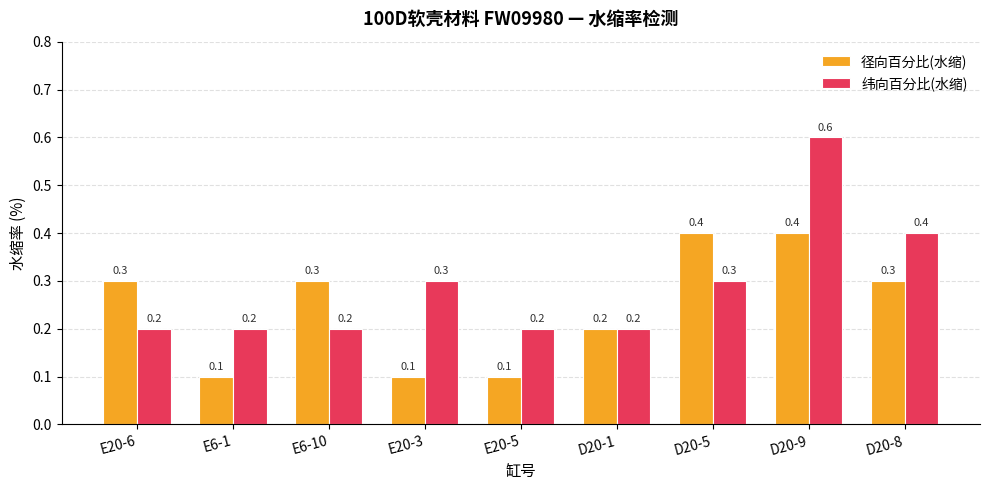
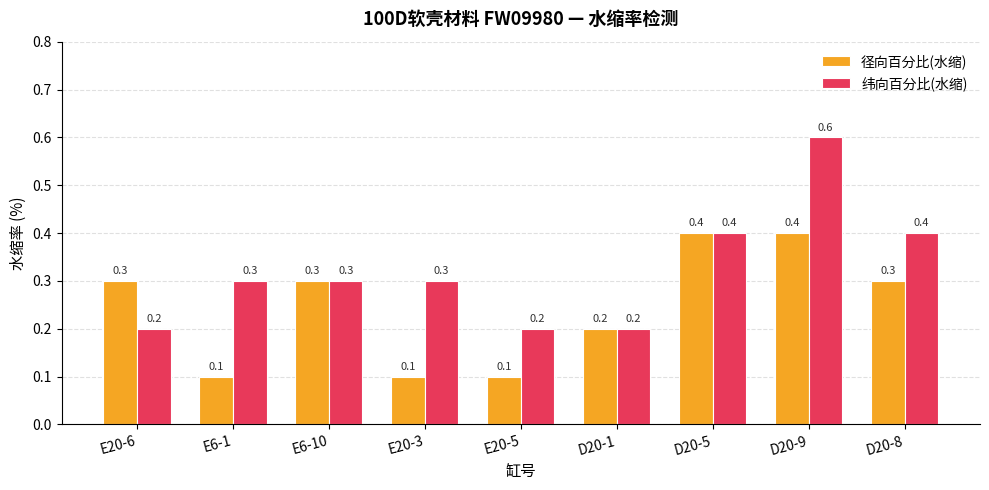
  {
    "径向百分比(水缩)": {
      "E20-6": 0.3,
      "E6-1": 0.1,
      "E6-10": 0.3,
      "E20-3": 0.1,
      "E20-5": 0.1,
      "D20-1": 0.2,
      "D20-5": 0.4,
      "D20-9": 0.4,
      "D20-8": 0.3
    },
    "纬向百分比(水缩)": {
      "E20-6": 0.2,
-     "E6-1": 0.2,
-     "E6-10": 0.2,
+     "E6-1": 0.3,
+     "E6-10": 0.3,
      "E20-3": 0.3,
      "E20-5": 0.2,
      "D20-1": 0.2,
-     "D20-5": 0.3,
+     "D20-5": 0.4,
      "D20-9": 0.6,
      "D20-8": 0.4
    }
  }
